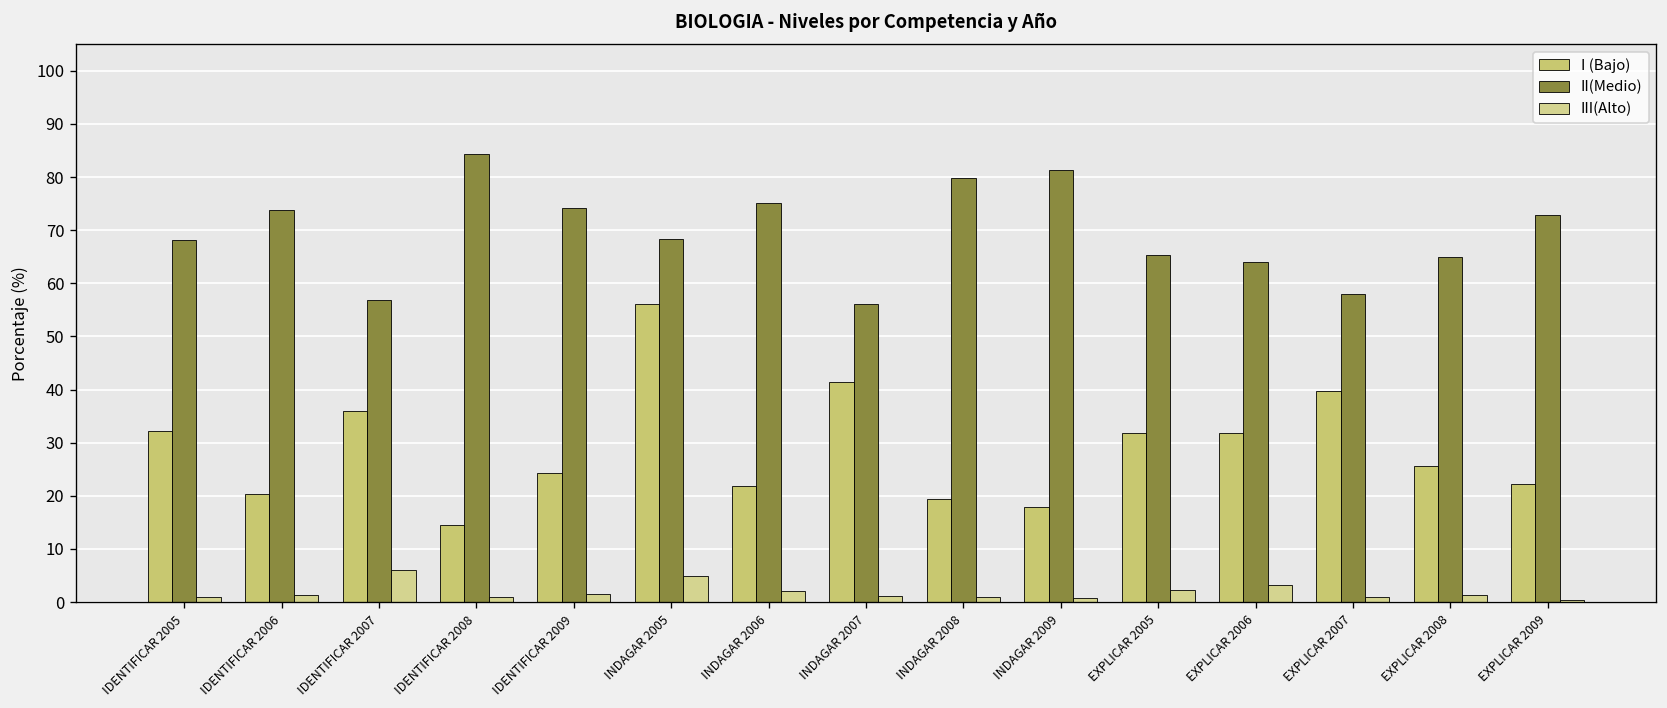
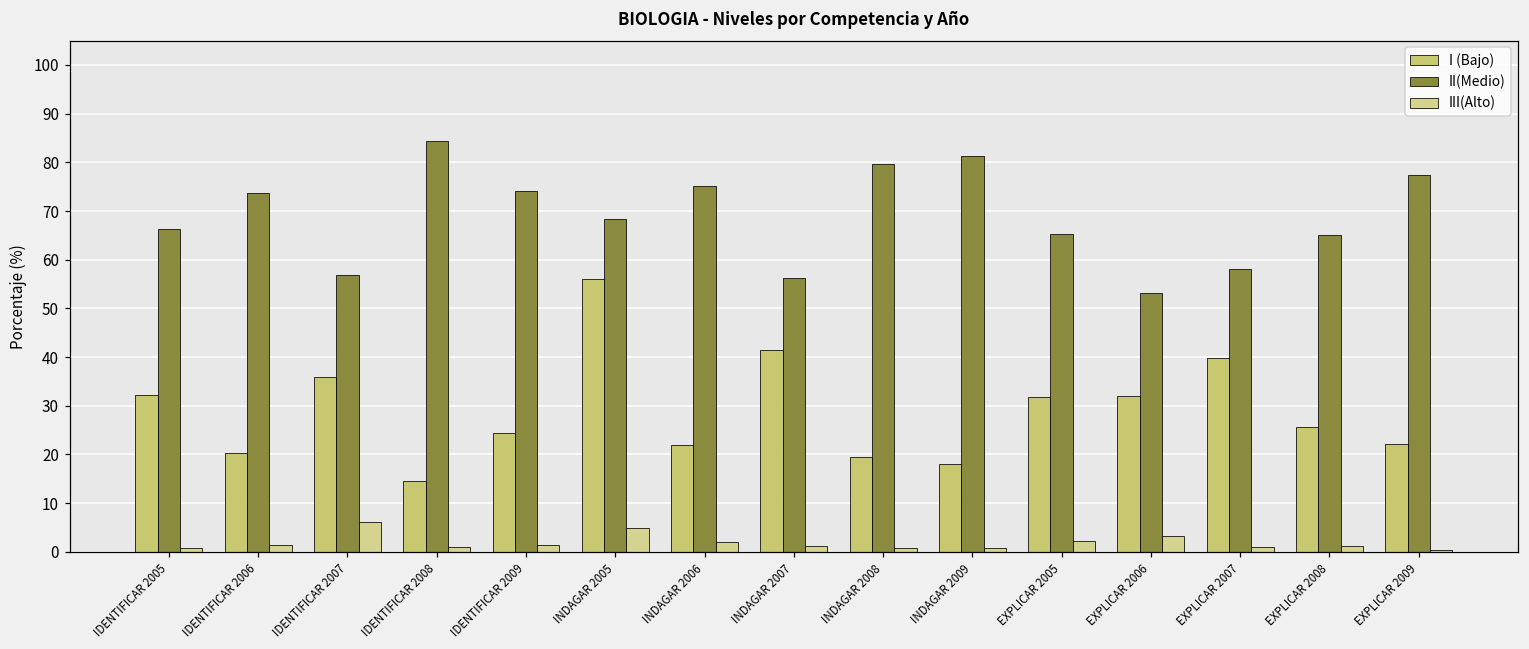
  {
    "II(Medio)": {
-     "IDENTIFICAR 2005": 68,
+     "IDENTIFICAR 2005": 66,
      "IDENTIFICAR 2006": 74,
      "IDENTIFICAR 2007": 57,
      "IDENTIFICAR 2008": 84,
      "IDENTIFICAR 2009": 74,
      "INDAGAR 2005": 68,
      "INDAGAR 2006": 75,
      "INDAGAR 2007": 56,
      "INDAGAR 2008": 80,
      "INDAGAR 2009": 81,
      "EXPLICAR 2005": 65,
-     "EXPLICAR 2006": 64,
+     "EXPLICAR 2006": 53,
      "EXPLICAR 2007": 58,
      "EXPLICAR 2008": 65,
-     "EXPLICAR 2009": 73
+     "EXPLICAR 2009": 77
    }
  }
